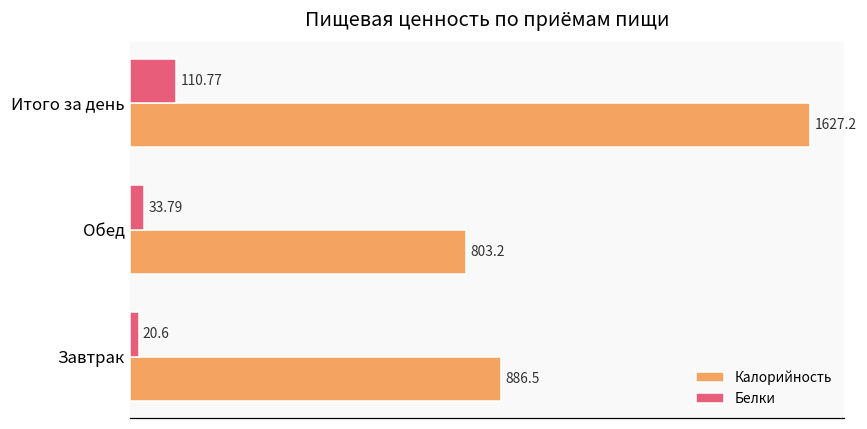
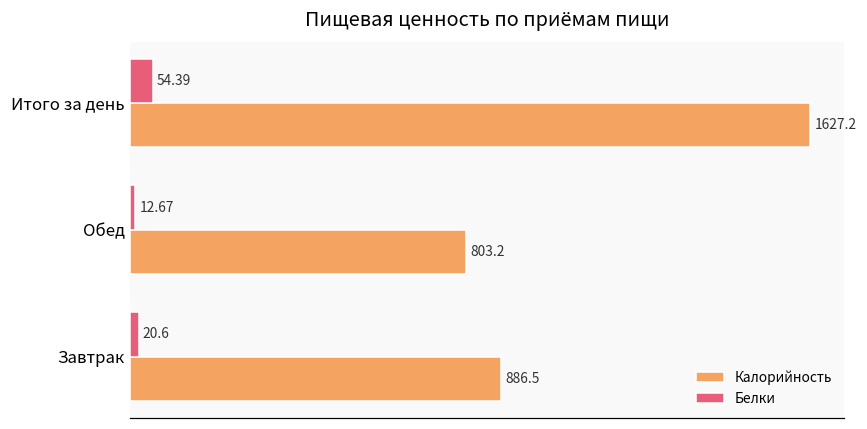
  {
    "Калорийность": {
      "Итого за день": 1627.2,
      "Обед": 803.2,
      "Завтрак": 886.5
    },
    "Белки": {
-     "Итого за день": 110.77,
-     "Обед": 33.79,
+     "Итого за день": 54.39,
+     "Обед": 12.67,
      "Завтрак": 20.6
    }
  }
